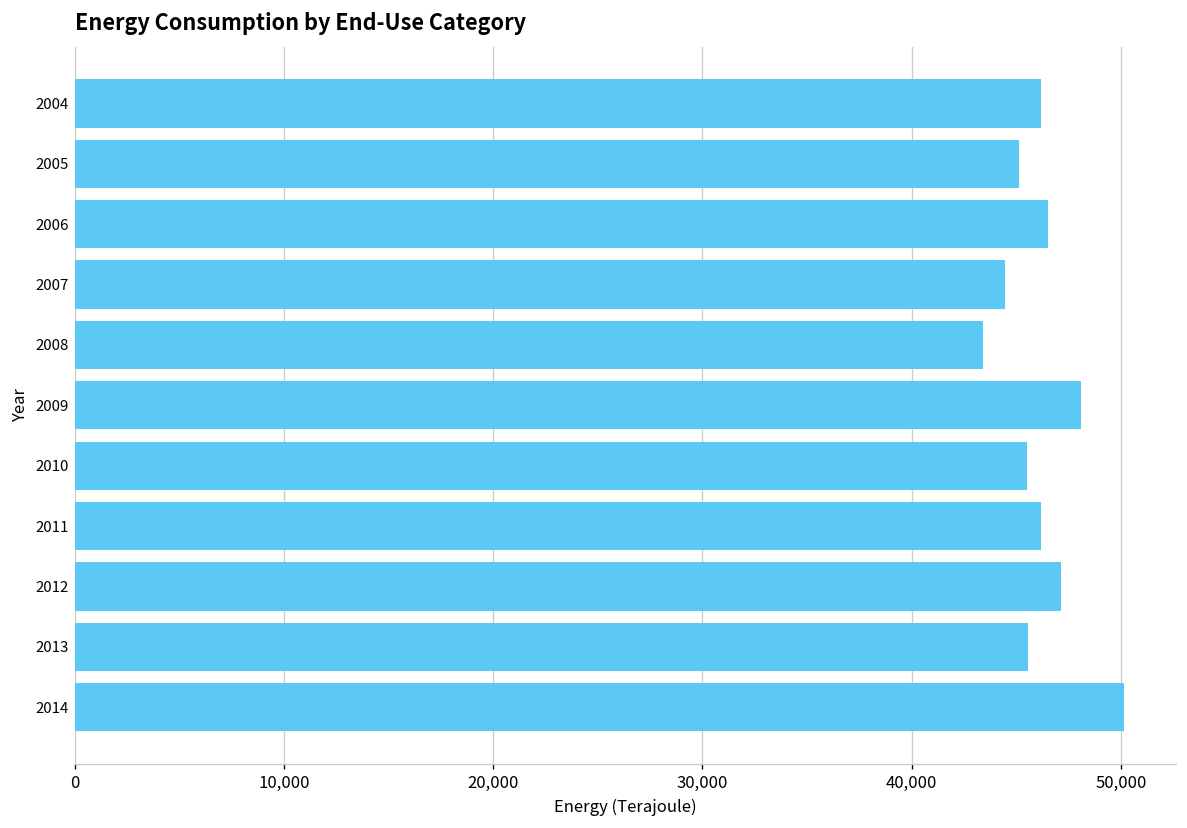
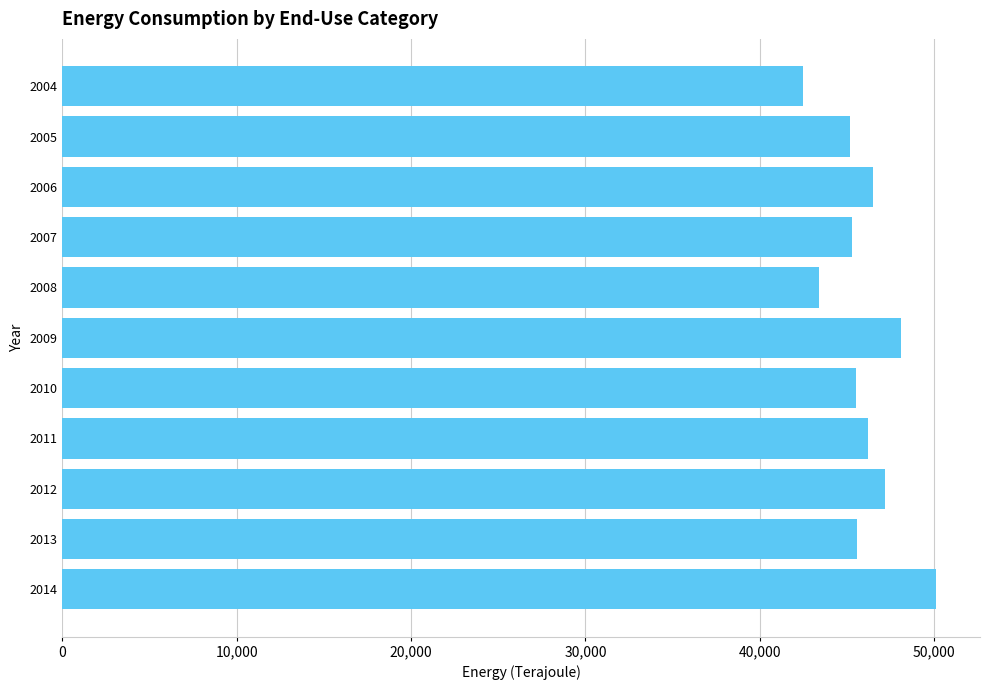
  {
-   "2004": "46,200",
+   "2004": "42,500",
    "2005": "45,200",
    "2006": "46,500",
-   "2007": "44,500",
+   "2007": "45,300",
    "2008": "43,400",
    "2009": "48,100",
    "2010": "45,500",
    "2011": "46,200",
    "2012": "47,200",
    "2013": "45,600",
    "2014": "50,100"
  }
